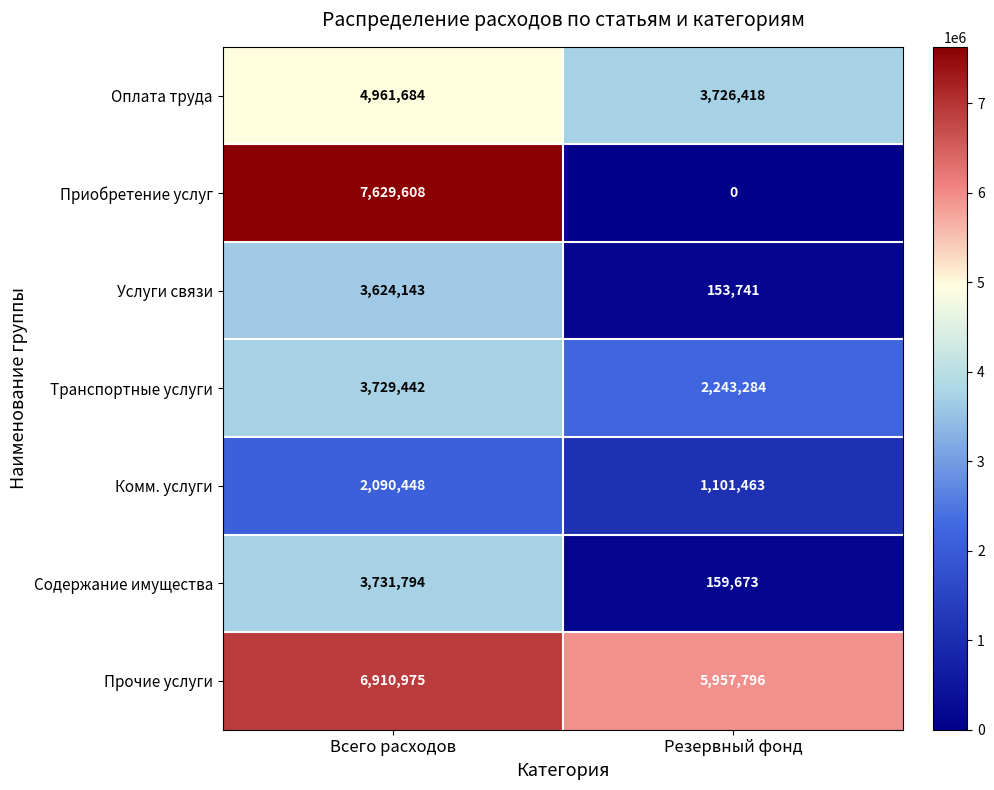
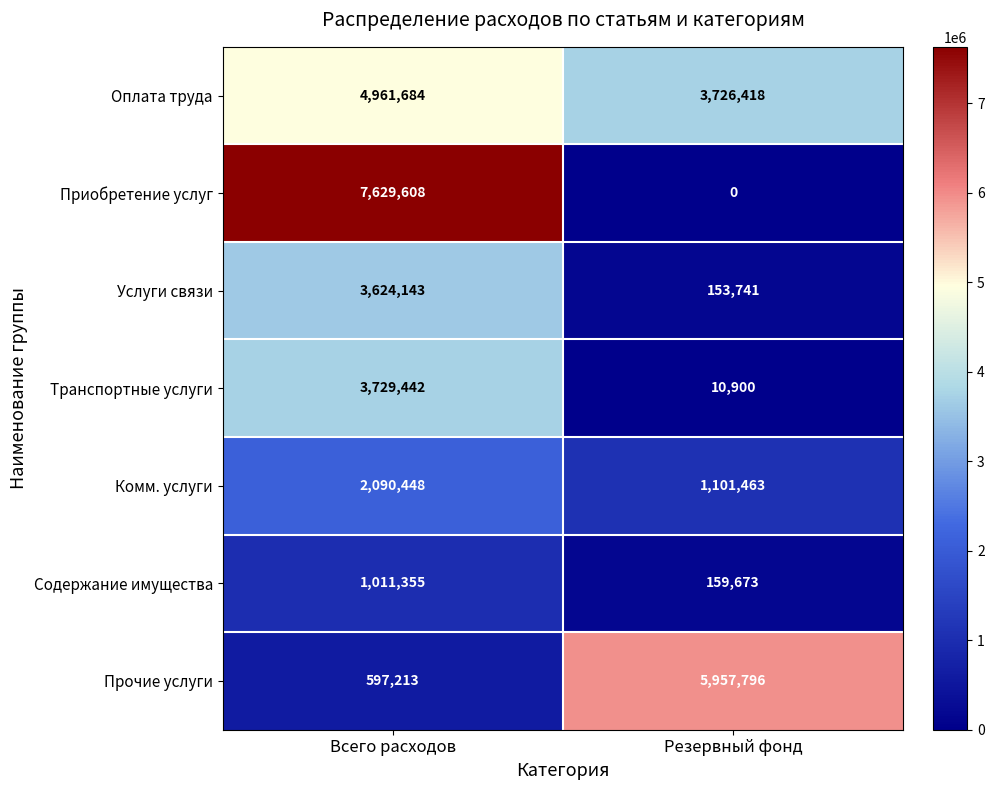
  {
    "Оплата труда": {
      "Всего расходов": "4,961,684",
      "Резервный фонд": "3,726,418"
    },
    "Приобретение услуг": {
      "Всего расходов": "7,629,608",
      "Резервный фонд": "0"
    },
    "Услуги связи": {
      "Всего расходов": "3,624,143",
      "Резервный фонд": "153,741"
    },
    "Транспортные услуги": {
      "Всего расходов": "3,729,442",
-     "Резервный фонд": "2,243,284"
+     "Резервный фонд": "10,900"
    },
    "Комм. услуги": {
      "Всего расходов": "2,090,448",
      "Резервный фонд": "1,101,463"
    },
    "Содержание имущества": {
-     "Всего расходов": "3,731,794",
+     "Всего расходов": "1,011,355",
      "Резервный фонд": "159,673"
    },
    "Прочие услуги": {
-     "Всего расходов": "6,910,975",
+     "Всего расходов": "597,213",
      "Резервный фонд": "5,957,796"
    }
  }
